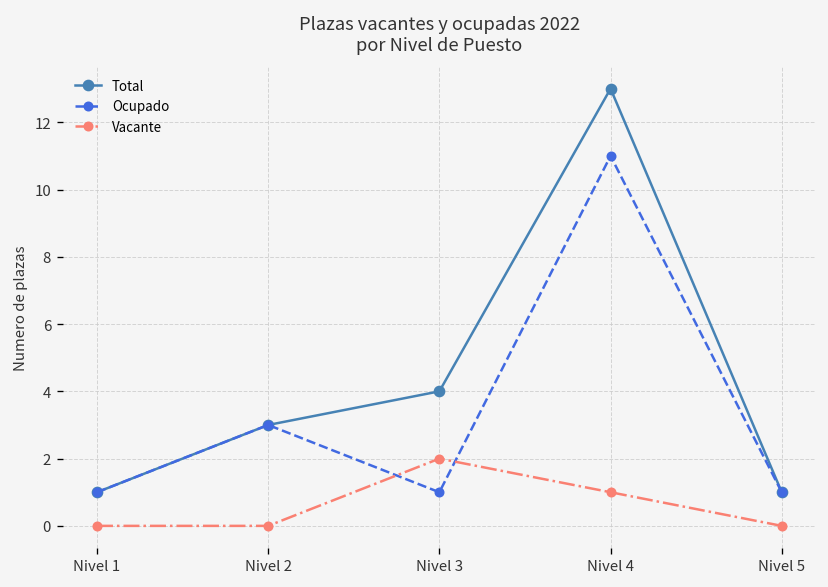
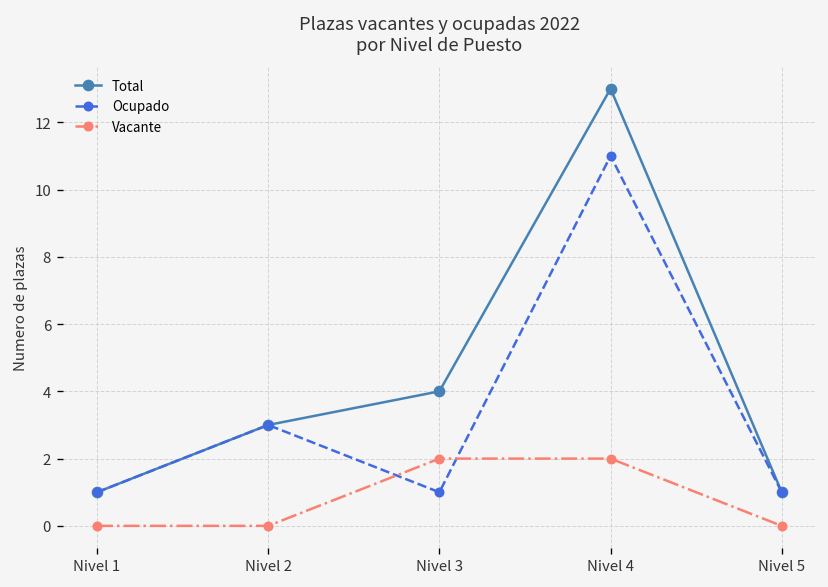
  {
    "Vacante": {
      "Nivel 1": 0,
      "Nivel 2": 0,
      "Nivel 3": 2,
-     "Nivel 4": 1,
+     "Nivel 4": 2,
      "Nivel 5": 0
    }
  }
